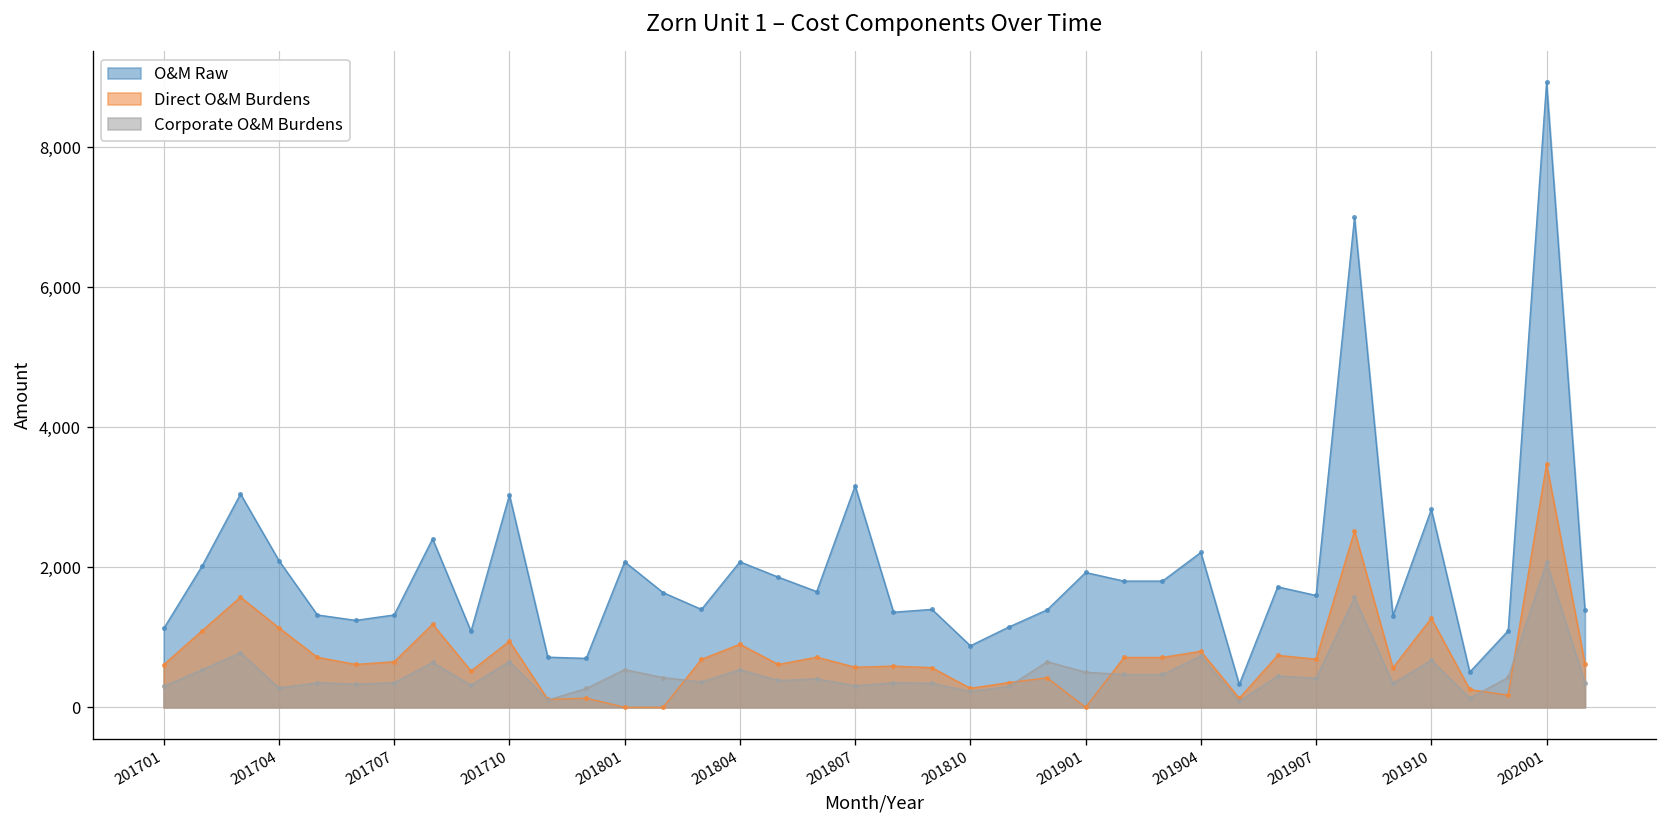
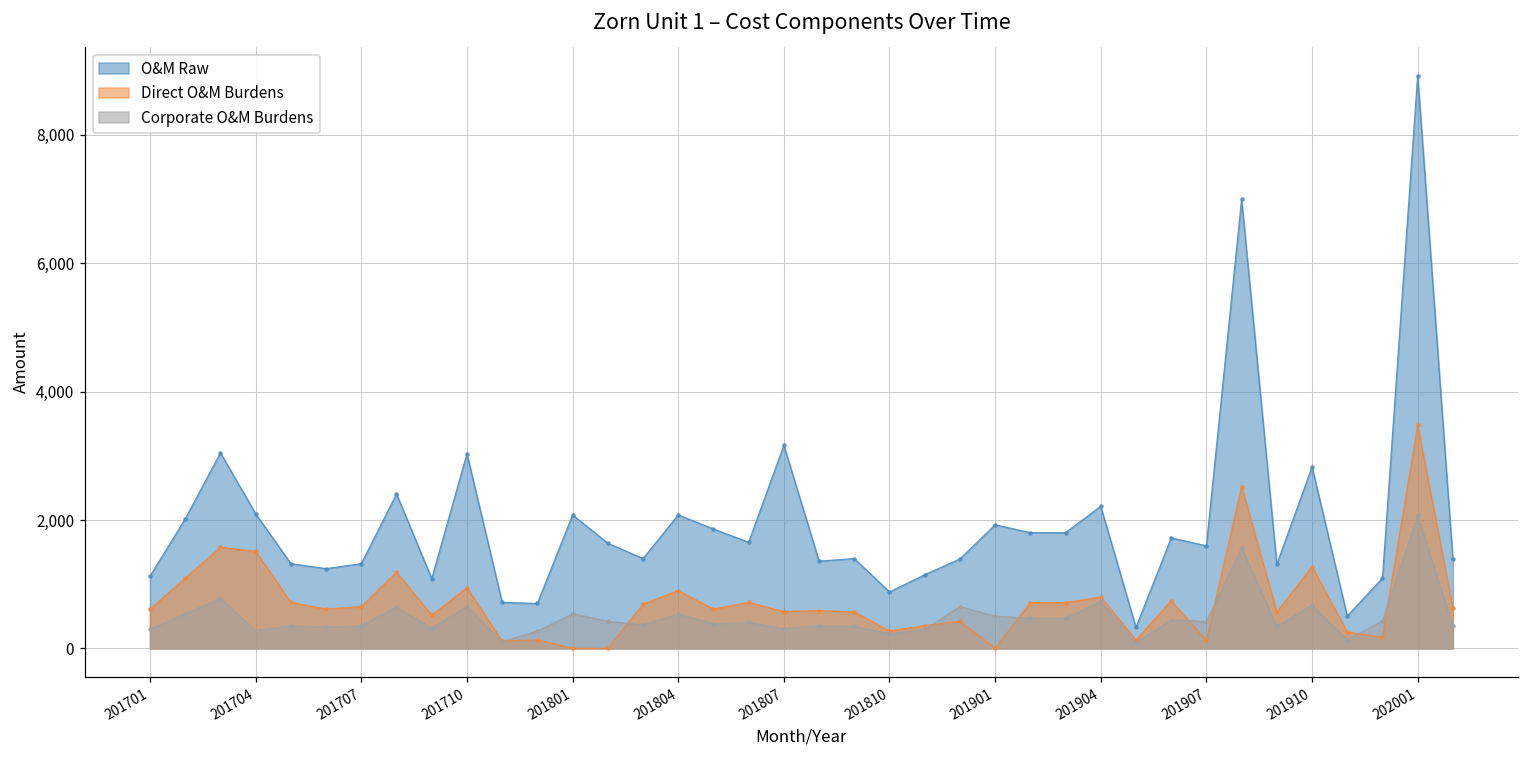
  {
    "O&M Raw": {
      "201701": "1,100",
      "201704": "2,100",
      "201707": "1,300",
      "201710": "3,000",
      "201801": "2,100",
      "201804": "2,100",
      "201807": "3,200",
      "201810": "900",
      "201901": "1,900",
      "201904": "2,200",
      "201907": "1,600",
      "201910": "2,800",
      "202001": "8,900"
    },
    "Direct O&M Burdens": {
      "201701": "600",
-     "201704": "1,100",
+     "201704": "1,500",
      "201707": "700",
      "201710": "900",
      "201801": "0",
      "201804": "900",
      "201807": "600",
      "201901": "0",
      "201904": "800",
-     "201907": "700",
+     "201907": "100",
      "201910": "1,300",
      "202001": "3,500"
    },
    "Corporate O&M Burdens": {
      "201701": "300",
      "201704": "300",
      "201707": "400",
      "201710": "700",
      "201801": "500",
      "201804": "500",
      "201807": "300",
      "201901": "500",
      "201904": "700",
      "201907": "400",
      "201910": "700",
      "202001": "2,100"
    }
  }
